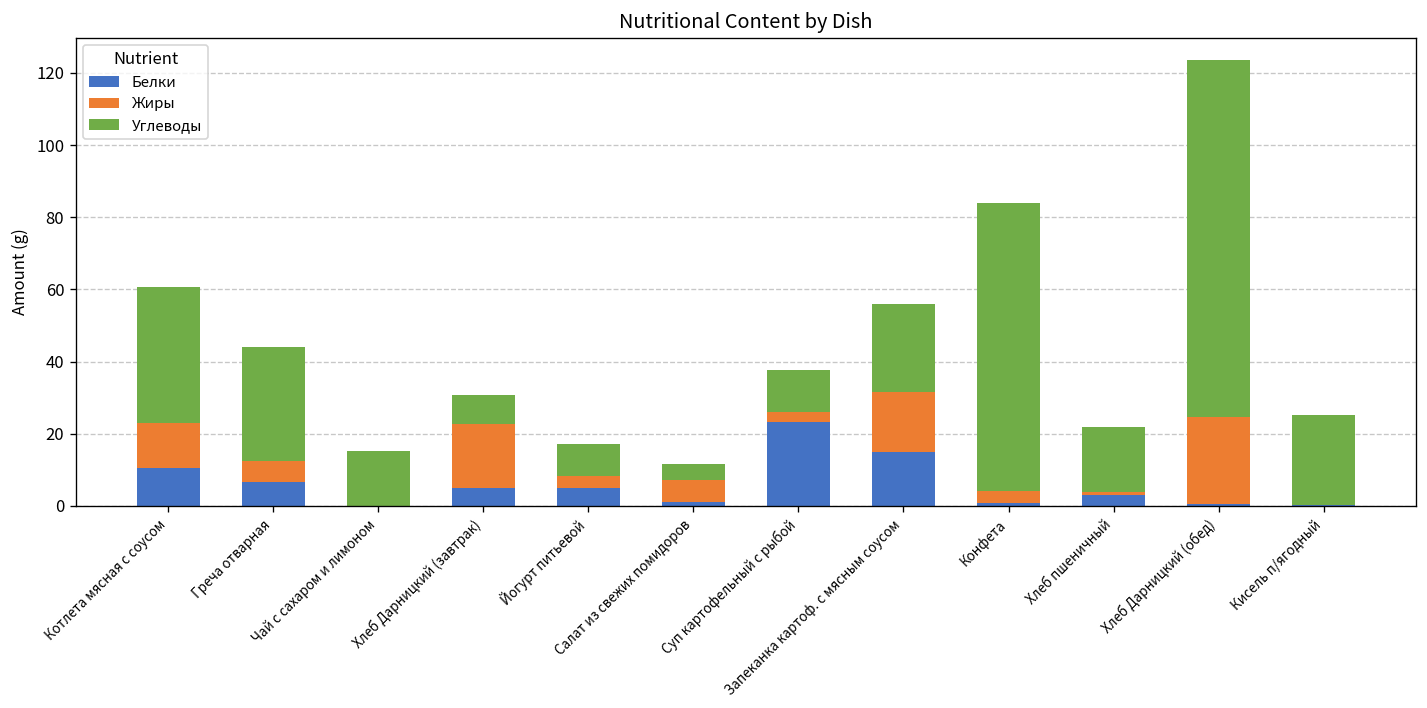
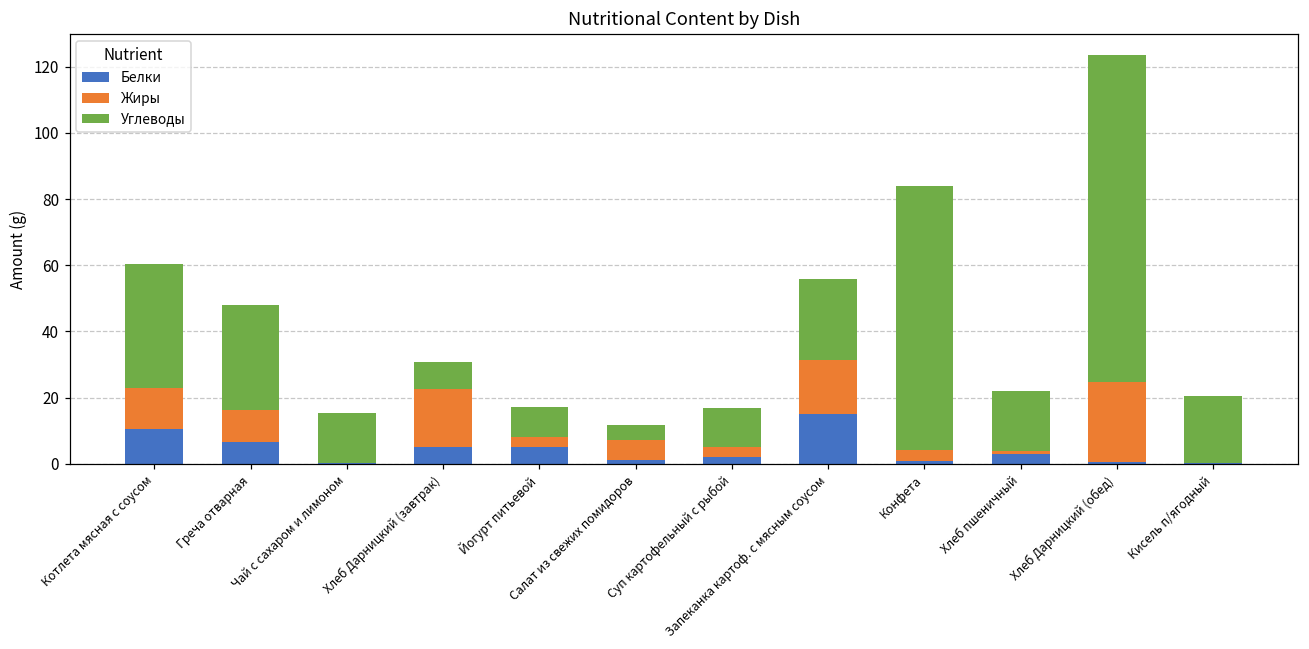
  {
    "Белки": {
      "Котлета мясная с соусом": 11,
      "Греча отварная": 7,
      "Хлеб Дарницкий (завтрак)": 5,
      "Йогурт питьевой": 5,
      "Салат из свежих помидоров": 1,
-     "Суп картофельный с рыбой": 23,
+     "Суп картофельный с рыбой": 2,
      "Запеканка картоф. с мясным соусом": 15,
      "Конфета": 1,
      "Хлеб пшеничный": 3
    },
    "Жиры": {
      "Котлета мясная с соусом": 13,
-     "Греча отварная": 6,
+     "Греча отварная": 10,
      "Чай с сахаром и лимоном": 0,
      "Хлеб Дарницкий (завтрак)": 18,
      "Йогурт питьевой": 3,
      "Салат из свежих помидоров": 6,
      "Суп картофельный с рыбой": 3,
      "Запеканка картоф. с мясным соусом": 17,
      "Конфета": 3,
      "Хлеб пшеничный": 1,
      "Хлеб Дарницкий (обед)": 24
    },
    "Углеводы": {
      "Котлета мясная с соусом": 38,
      "Греча отварная": 32,
      "Чай с сахаром и лимоном": 15,
      "Хлеб Дарницкий (завтрак)": 8,
      "Йогурт питьевой": 9,
      "Салат из свежих помидоров": 5,
      "Суп картофельный с рыбой": 12,
      "Запеканка картоф. с мясным соусом": 25,
      "Конфета": 80,
      "Хлеб пшеничный": 18,
      "Хлеб Дарницкий (обед)": 99,
-     "Кисель п/ягодный": 25
+     "Кисель п/ягодный": 20
    }
  }
